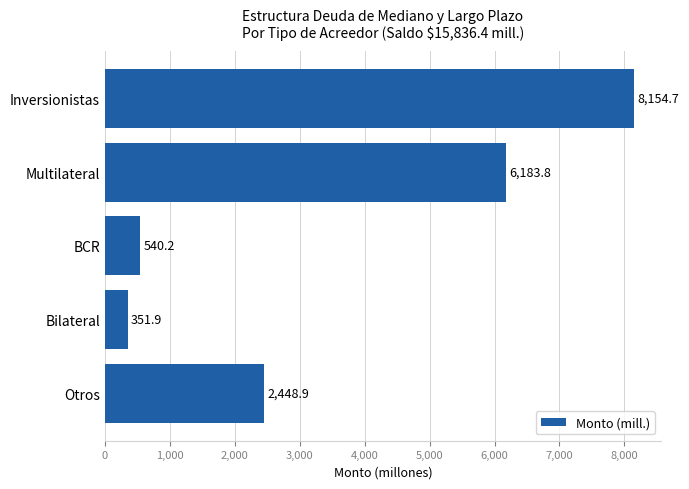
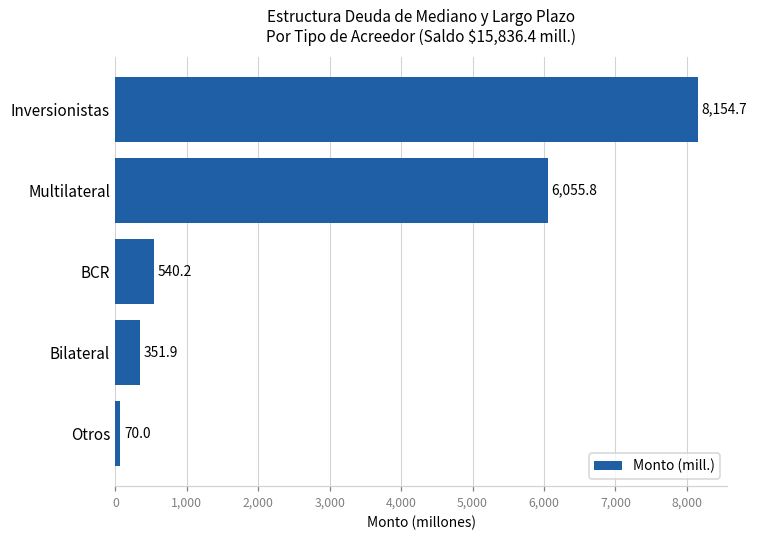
  {
    "Inversionistas": "8,154.7",
-   "Multilateral": "6,183.8",
+   "Multilateral": "6,055.8",
    "BCR": "540.2",
    "Bilateral": "351.9",
-   "Otros": "2,448.9"
+   "Otros": "70.0"
  }
